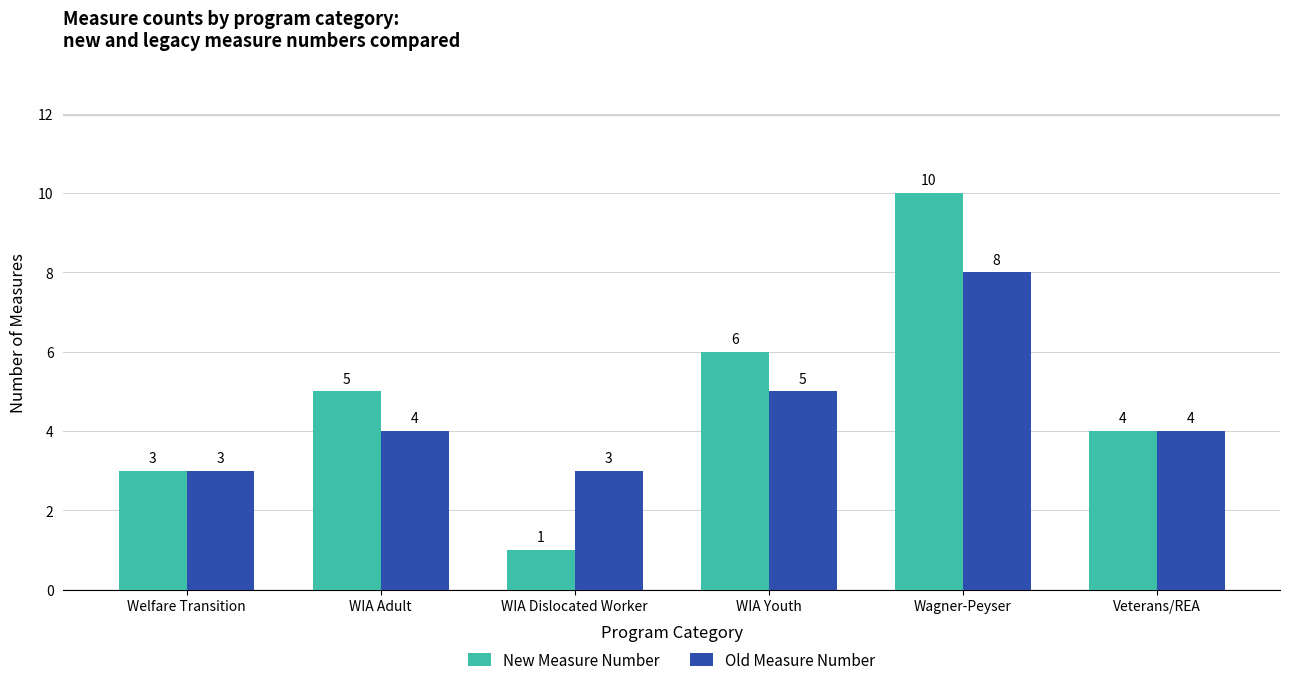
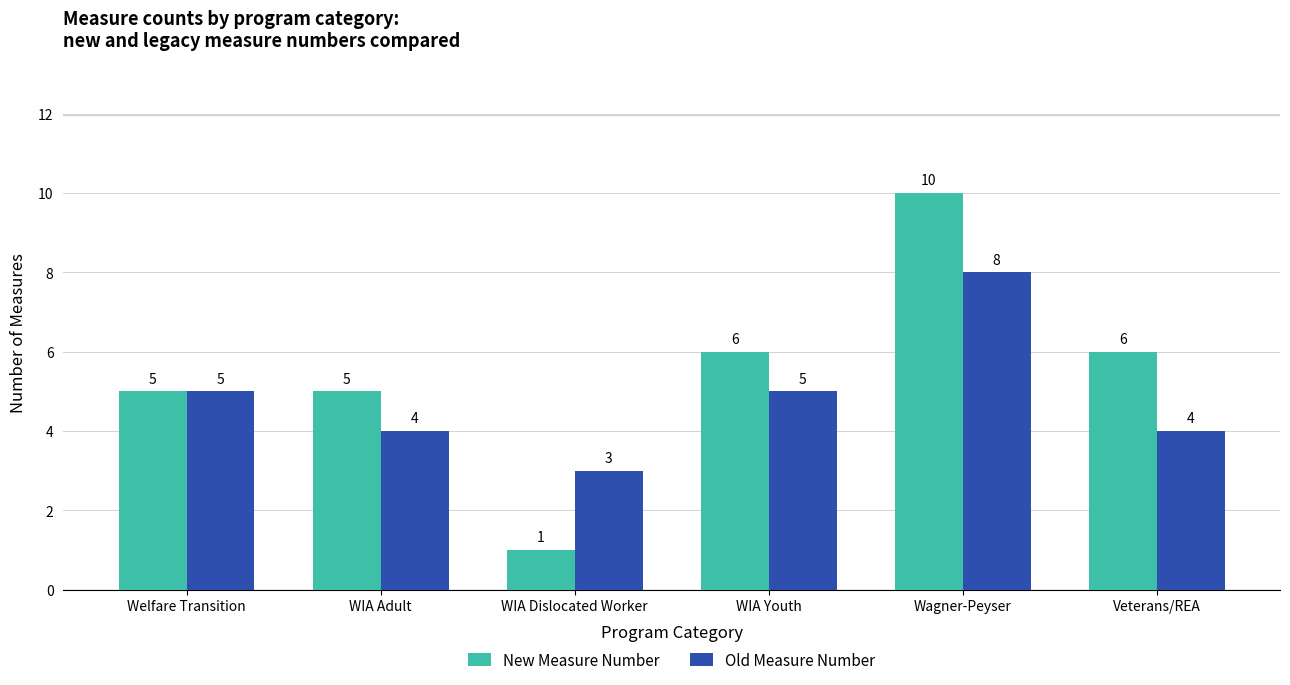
  {
    "New Measure Number": {
-     "Welfare Transition": 3,
+     "Welfare Transition": 5,
      "WIA Adult": 5,
      "WIA Dislocated Worker": 1,
      "WIA Youth": 6,
      "Wagner-Peyser": 10,
-     "Veterans/REA": 4
+     "Veterans/REA": 6
    },
    "Old Measure Number": {
-     "Welfare Transition": 3,
+     "Welfare Transition": 5,
      "WIA Adult": 4,
      "WIA Dislocated Worker": 3,
      "WIA Youth": 5,
      "Wagner-Peyser": 8,
      "Veterans/REA": 4
    }
  }
